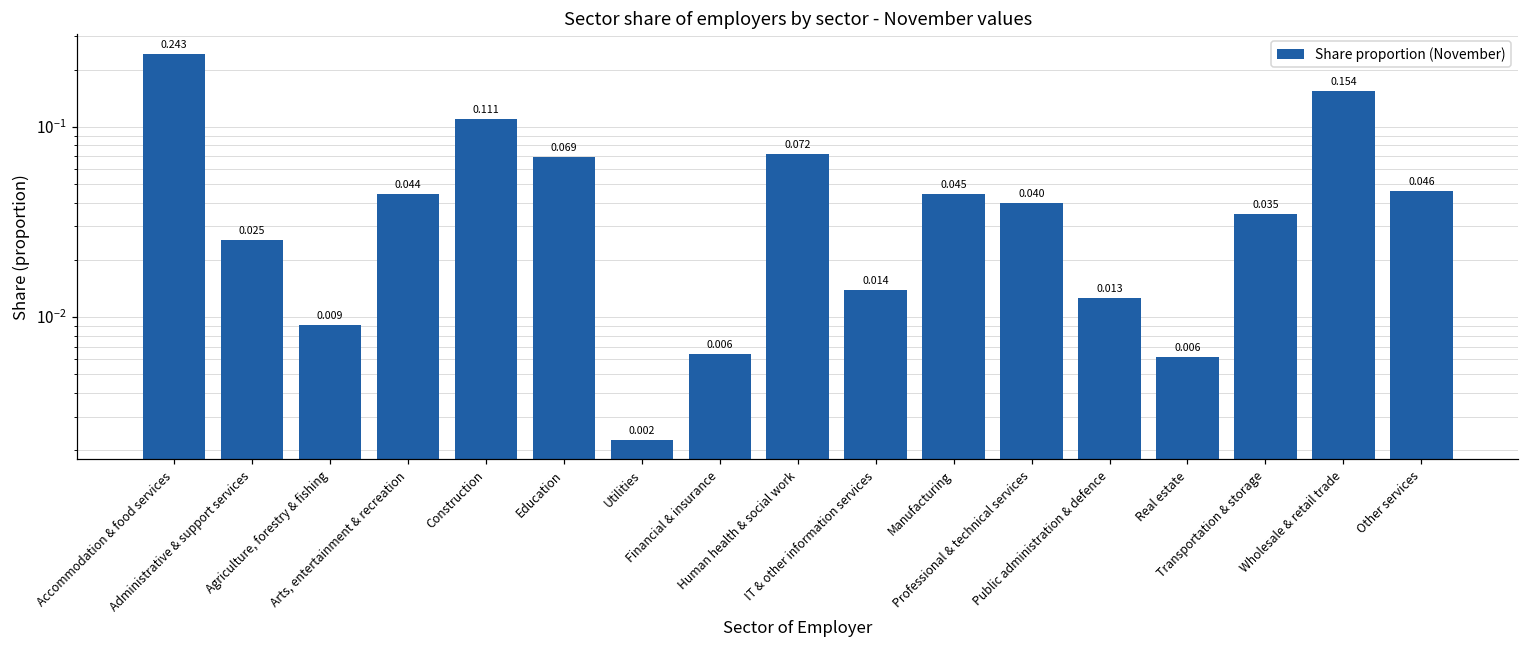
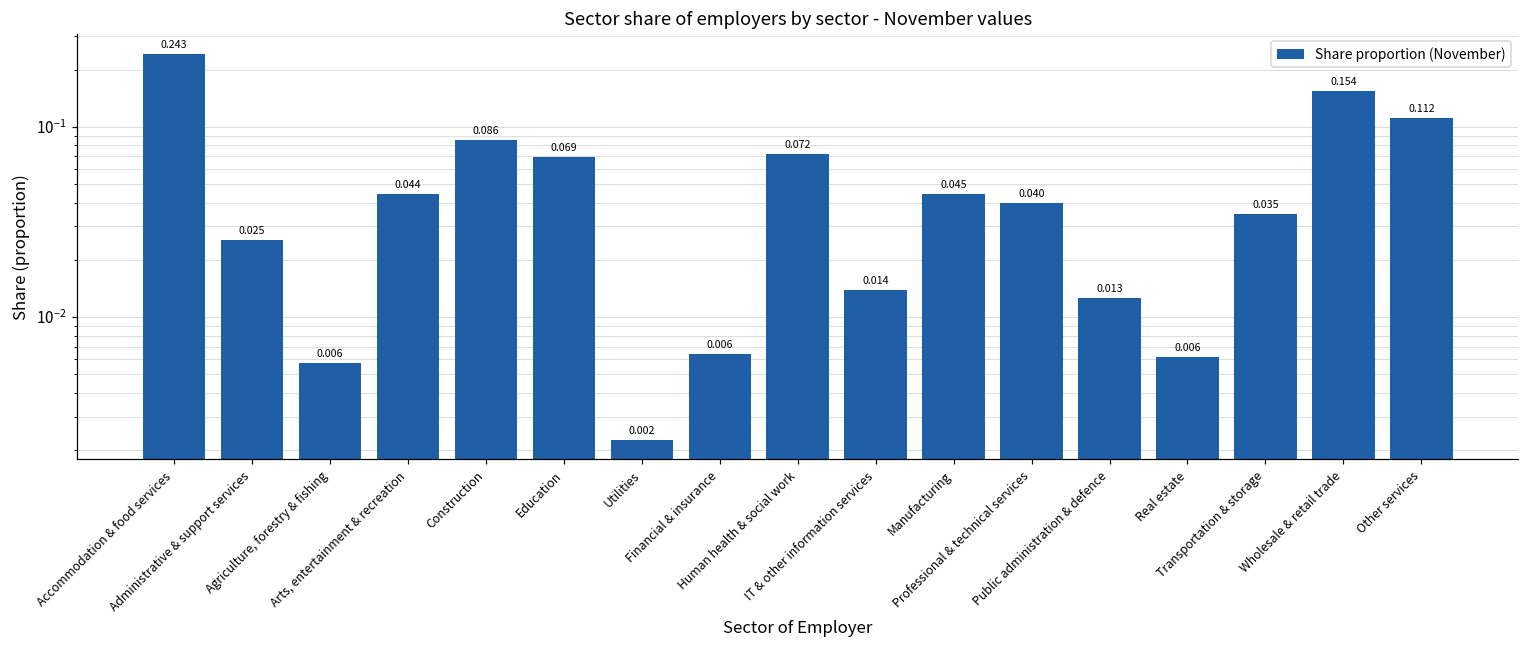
  {
    "Accommodation & food services": 0.243,
    "Administrative & support services": 0.025,
-   "Agriculture, forestry & fishing": 0.009,
+   "Agriculture, forestry & fishing": 0.006,
    "Arts, entertainment & recreation": 0.044,
-   "Construction": 0.111,
+   "Construction": 0.086,
    "Education": 0.069,
    "Utilities": 0.002,
    "Financial & insurance": 0.006,
    "Human health & social work": 0.072,
    "IT & other information services": 0.014,
    "Manufacturing": 0.045,
    "Professional & technical services": 0.040,
    "Public administration & defence": 0.013,
    "Real estate": 0.006,
    "Transportation & storage": 0.035,
    "Wholesale & retail trade": 0.154,
-   "Other services": 0.046
+   "Other services": 0.112
  }
